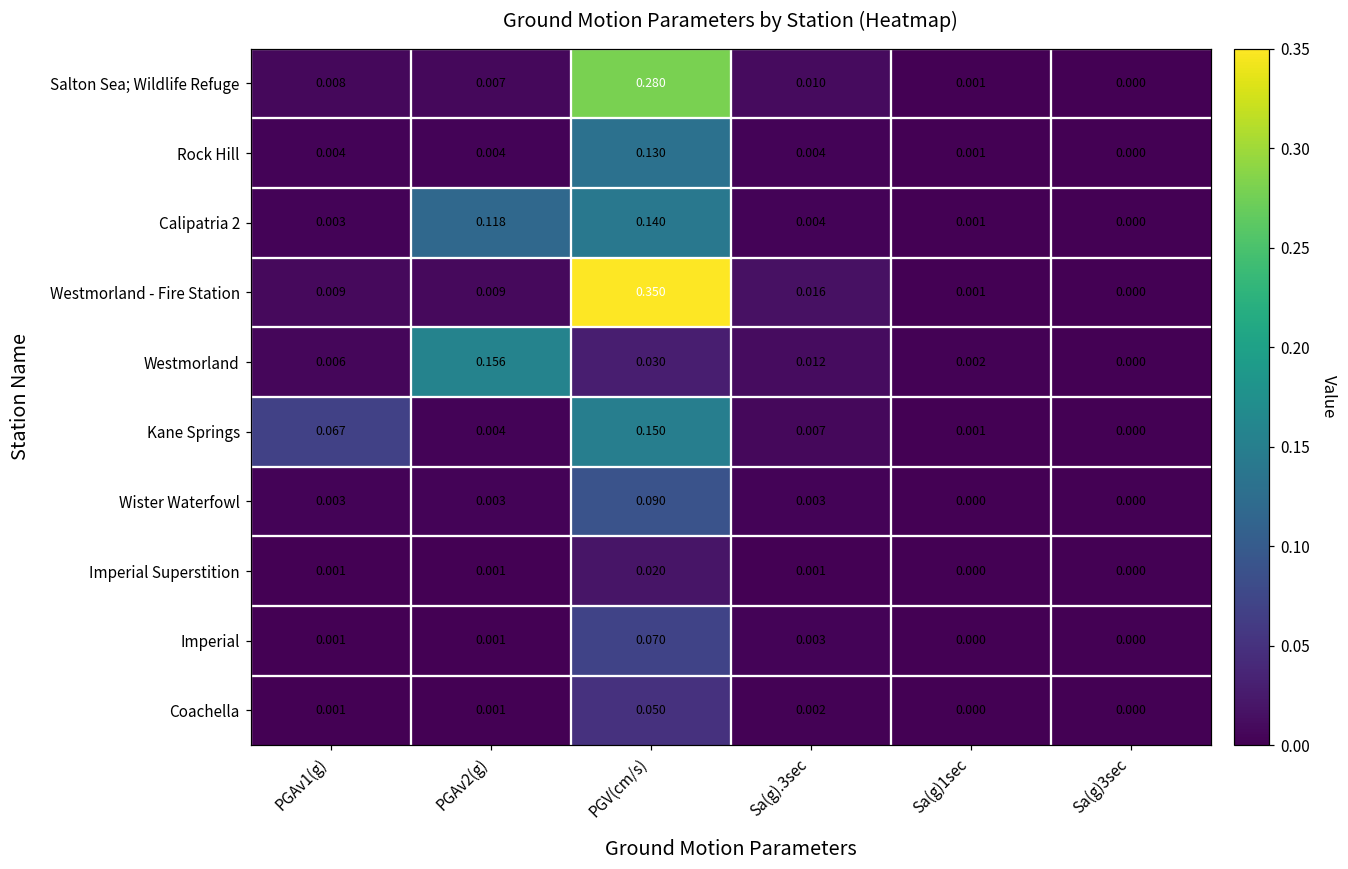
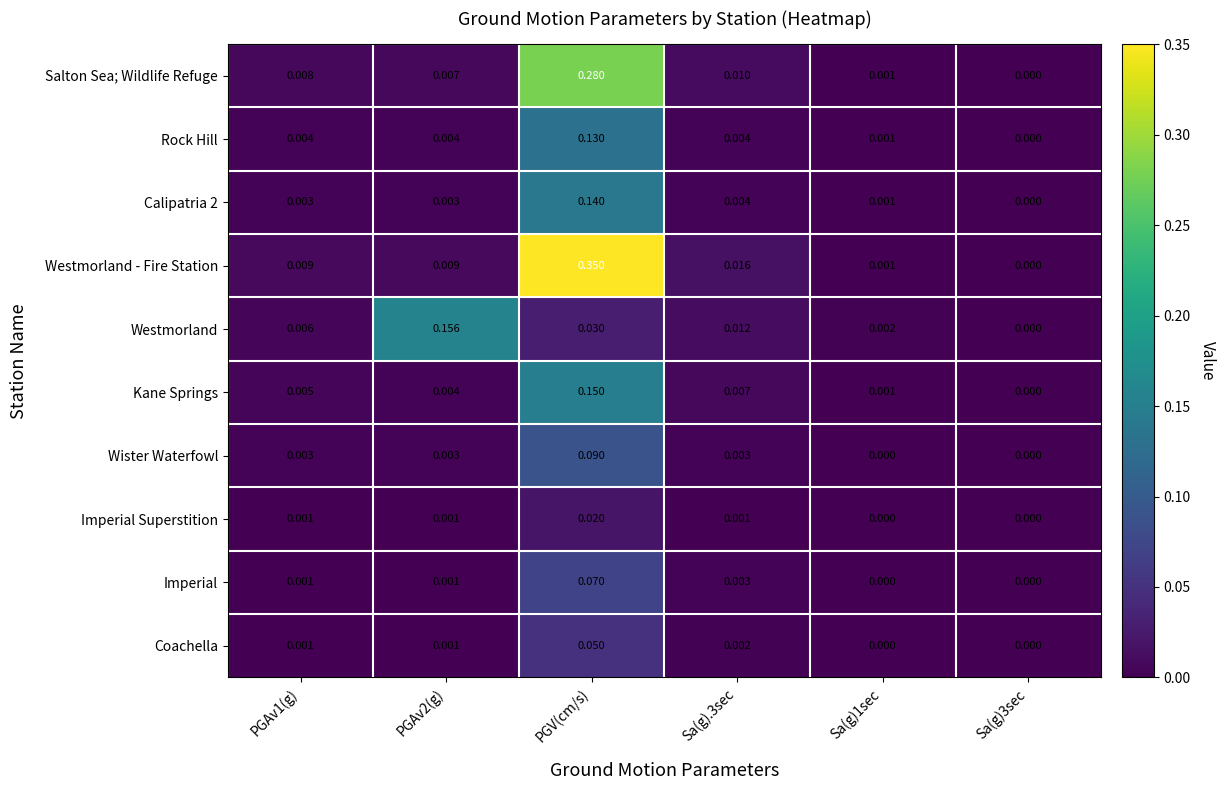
  {
    "Salton Sea; Wildlife Refuge": {
      "PGAv1(g)": 0.008,
      "PGAv2(g)": 0.007,
      "PGV(cm/s)": 0.280,
      "Sa(g).3sec": 0.010,
      "Sa(g)1sec": 0.001,
      "Sa(g)3sec": 0.000
    },
    "Rock Hill": {
      "PGAv1(g)": 0.004,
      "PGAv2(g)": 0.004,
      "PGV(cm/s)": 0.130,
      "Sa(g).3sec": 0.004,
      "Sa(g)1sec": 0.001,
      "Sa(g)3sec": 0.000
    },
    "Calipatria 2": {
      "PGAv1(g)": 0.003,
-     "PGAv2(g)": 0.118,
+     "PGAv2(g)": 0.003,
      "PGV(cm/s)": 0.140,
      "Sa(g).3sec": 0.004,
      "Sa(g)1sec": 0.001,
      "Sa(g)3sec": 0.000
    },
    "Westmorland - Fire Station": {
      "PGAv1(g)": 0.009,
      "PGAv2(g)": 0.009,
      "PGV(cm/s)": 0.350,
      "Sa(g).3sec": 0.016,
      "Sa(g)1sec": 0.001,
      "Sa(g)3sec": 0.000
    },
    "Westmorland": {
      "PGAv1(g)": 0.006,
      "PGAv2(g)": 0.156,
      "PGV(cm/s)": 0.030,
      "Sa(g).3sec": 0.012,
      "Sa(g)1sec": 0.002,
      "Sa(g)3sec": 0.000
    },
    "Kane Springs": {
-     "PGAv1(g)": 0.067,
+     "PGAv1(g)": 0.005,
      "PGAv2(g)": 0.004,
      "PGV(cm/s)": 0.150,
      "Sa(g).3sec": 0.007,
      "Sa(g)1sec": 0.001,
      "Sa(g)3sec": 0.000
    },
    "Wister Waterfowl": {
      "PGAv1(g)": 0.003,
      "PGAv2(g)": 0.003,
      "PGV(cm/s)": 0.090,
      "Sa(g).3sec": 0.003,
      "Sa(g)1sec": 0.000,
      "Sa(g)3sec": 0.000
    },
    "Imperial Superstition": {
      "PGAv1(g)": 0.001,
      "PGAv2(g)": 0.001,
      "PGV(cm/s)": 0.020,
      "Sa(g).3sec": 0.001,
      "Sa(g)1sec": 0.000,
      "Sa(g)3sec": 0.000
    },
    "Imperial": {
      "PGAv1(g)": 0.001,
      "PGAv2(g)": 0.001,
      "PGV(cm/s)": 0.070,
      "Sa(g).3sec": 0.003,
      "Sa(g)1sec": 0.000,
      "Sa(g)3sec": 0.000
    },
    "Coachella": {
      "PGAv1(g)": 0.001,
      "PGAv2(g)": 0.001,
      "PGV(cm/s)": 0.050,
      "Sa(g).3sec": 0.002,
      "Sa(g)1sec": 0.000,
      "Sa(g)3sec": 0.000
    }
  }
